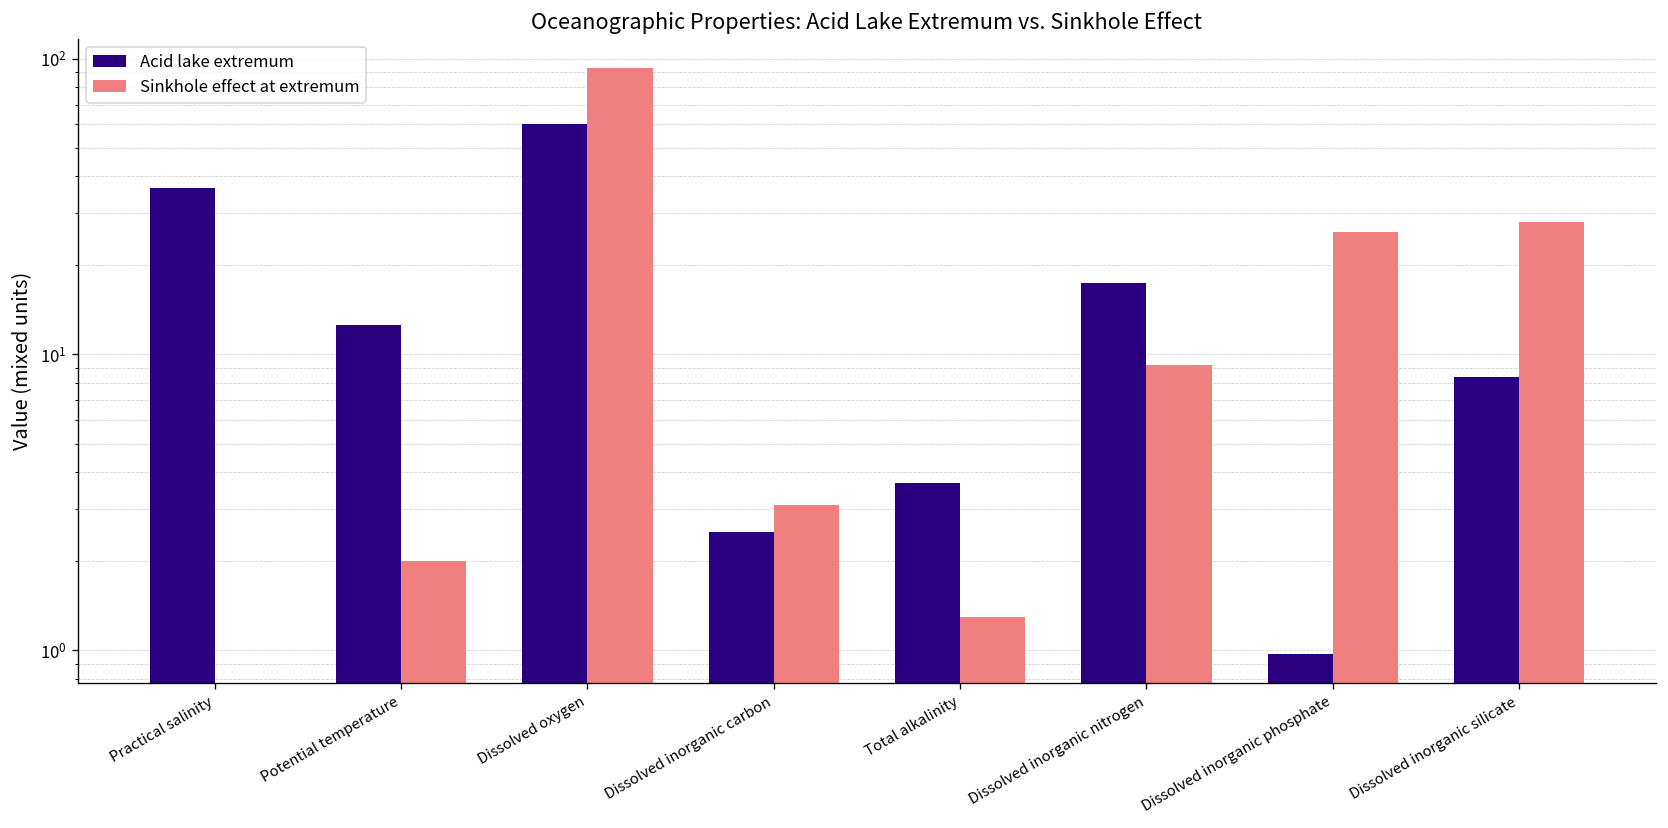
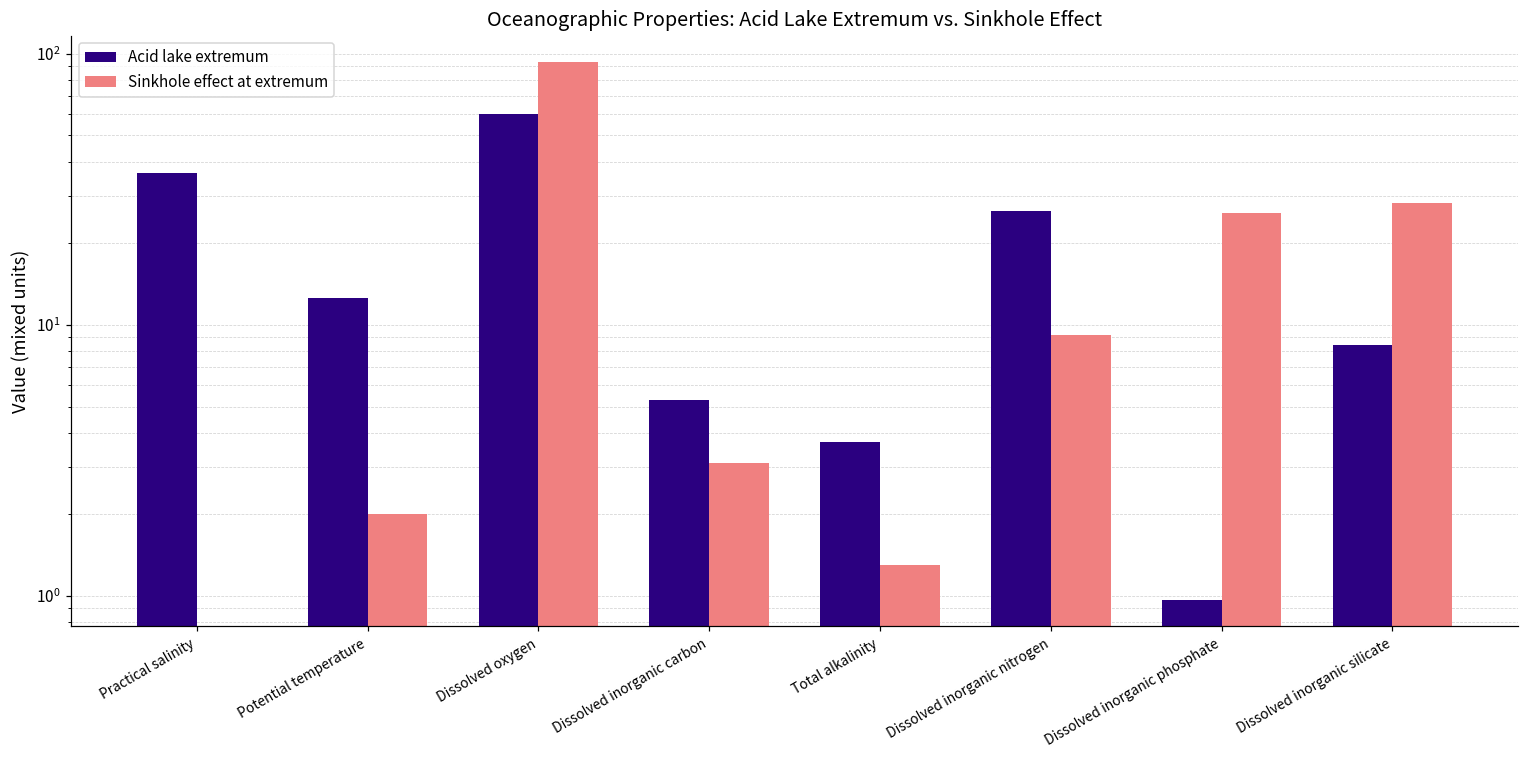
  {
    "Acid lake extremum": {
      "Practical salinity": 37,
      "Potential temperature": 13,
      "Dissolved oxygen": 60,
-     "Dissolved inorganic carbon": 2.5,
+     "Dissolved inorganic carbon": 5.3,
      "Total alkalinity": 3.7,
-     "Dissolved inorganic nitrogen": 17,
+     "Dissolved inorganic nitrogen": 26,
      "Dissolved inorganic phosphate": 0.97,
      "Dissolved inorganic silicate": 8.4
    },
    "Sinkhole effect at extremum": {
      "Potential temperature": 2.0,
      "Dissolved oxygen": 93,
      "Dissolved inorganic carbon": 3.1,
      "Total alkalinity": 1.3,
      "Dissolved inorganic nitrogen": 9.2,
      "Dissolved inorganic phosphate": 26,
      "Dissolved inorganic silicate": 28
    }
  }
